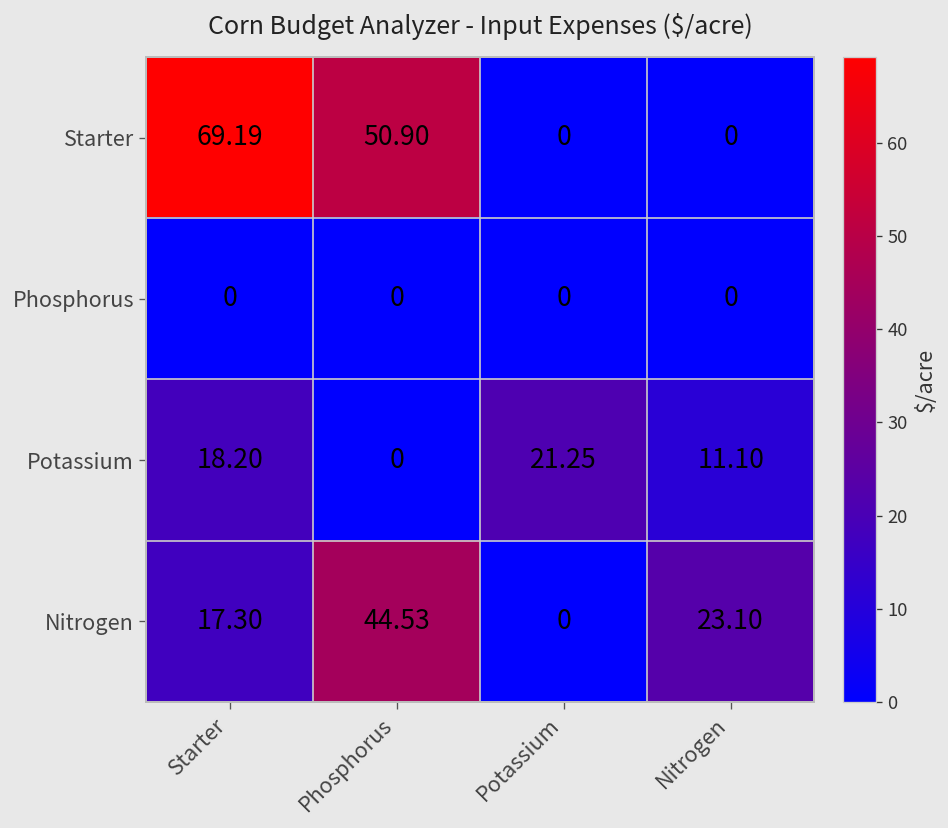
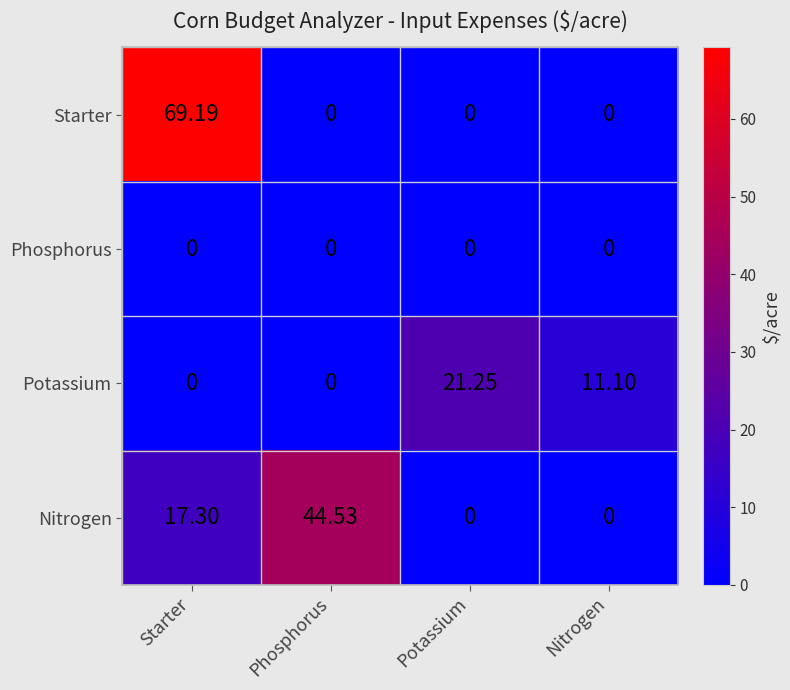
  {
    "Starter": {
      "Starter": 69.19,
-     "Phosphorus": 50.90,
+     "Phosphorus": 0,
      "Potassium": 0,
      "Nitrogen": 0
    },
    "Phosphorus": {
      "Starter": 0,
      "Phosphorus": 0,
      "Potassium": 0,
      "Nitrogen": 0
    },
    "Potassium": {
-     "Starter": 18.20,
+     "Starter": 0,
      "Phosphorus": 0,
      "Potassium": 21.25,
      "Nitrogen": 11.10
    },
    "Nitrogen": {
      "Starter": 17.30,
      "Phosphorus": 44.53,
      "Potassium": 0,
-     "Nitrogen": 23.10
+     "Nitrogen": 0
    }
  }
